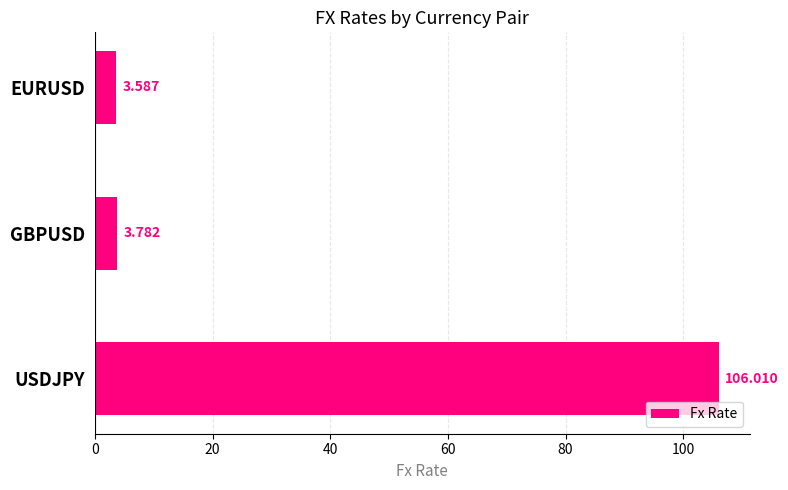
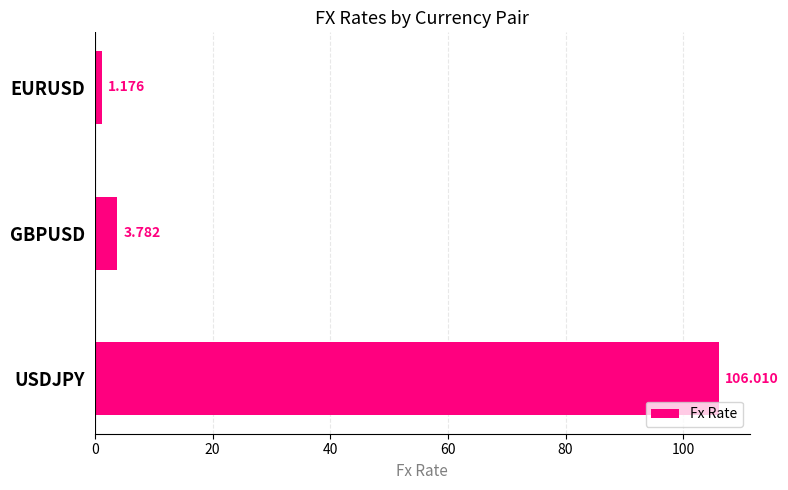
  {
-   "EURUSD": 3.587,
+   "EURUSD": 1.176,
    "GBPUSD": 3.782,
    "USDJPY": 106.010
  }
